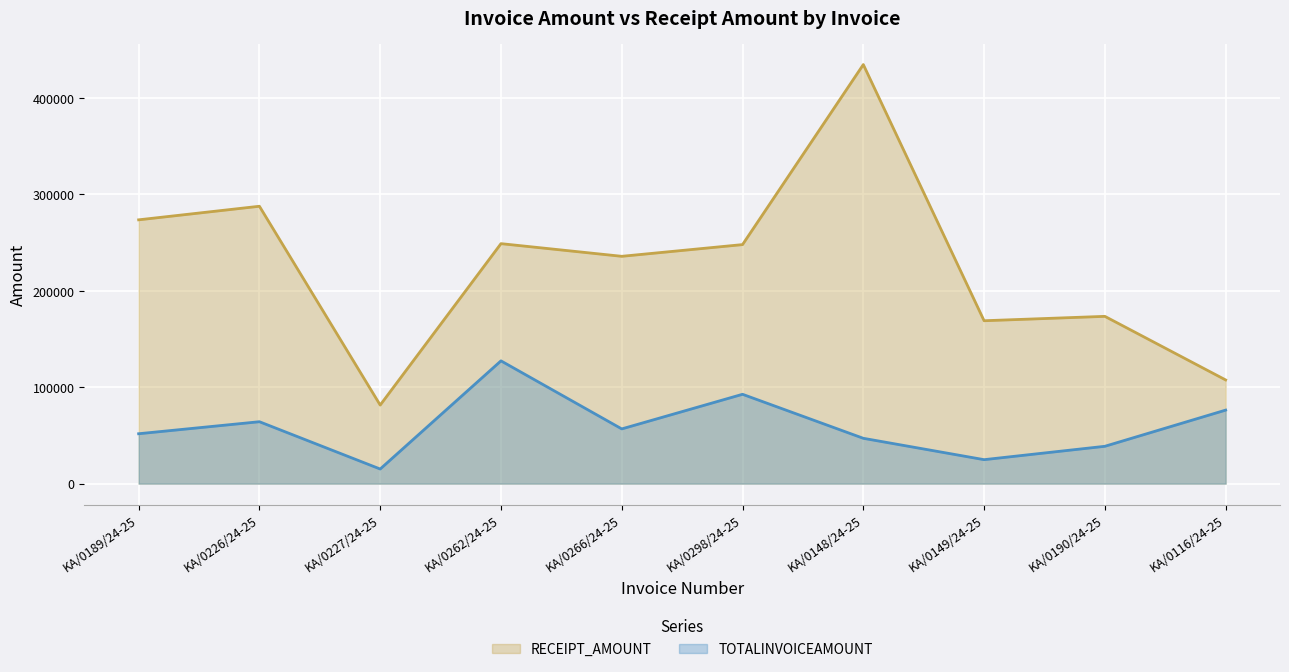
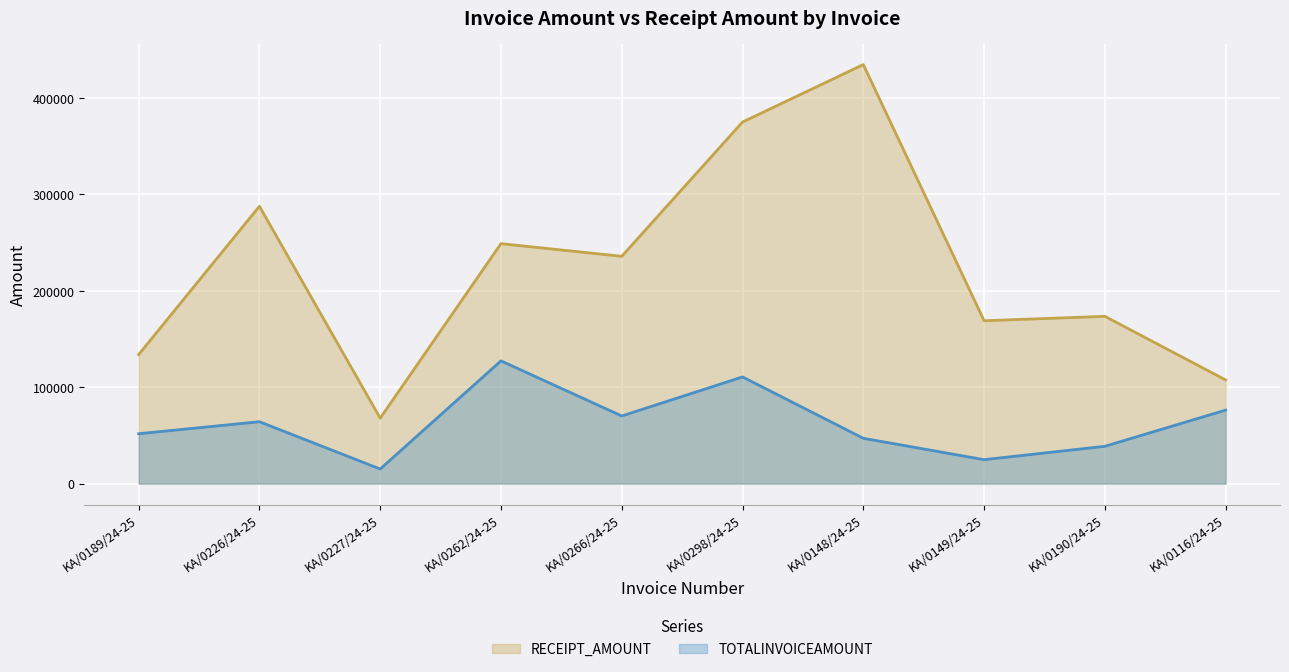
  {
    "RECEIPT_AMOUNT": {
-     "KA/0189/24-25": 270000,
+     "KA/0189/24-25": 130000,
      "KA/0226/24-25": 290000,
-     "KA/0227/24-25": 80000,
+     "KA/0227/24-25": 70000,
      "KA/0262/24-25": 250000,
      "KA/0266/24-25": 240000,
-     "KA/0298/24-25": 250000,
+     "KA/0298/24-25": 370000,
      "KA/0148/24-25": 430000,
      "KA/0149/24-25": 170000,
      "KA/0190/24-25": 170000,
      "KA/0116/24-25": 110000
    },
    "TOTALINVOICEAMOUNT": {
      "KA/0189/24-25": 50000,
      "KA/0226/24-25": 60000,
      "KA/0227/24-25": 20000,
      "KA/0262/24-25": 130000,
-     "KA/0266/24-25": 60000,
-     "KA/0298/24-25": 90000,
+     "KA/0266/24-25": 70000,
+     "KA/0298/24-25": 110000,
      "KA/0148/24-25": 50000,
      "KA/0149/24-25": 20000,
      "KA/0190/24-25": 40000,
      "KA/0116/24-25": 80000
    }
  }
